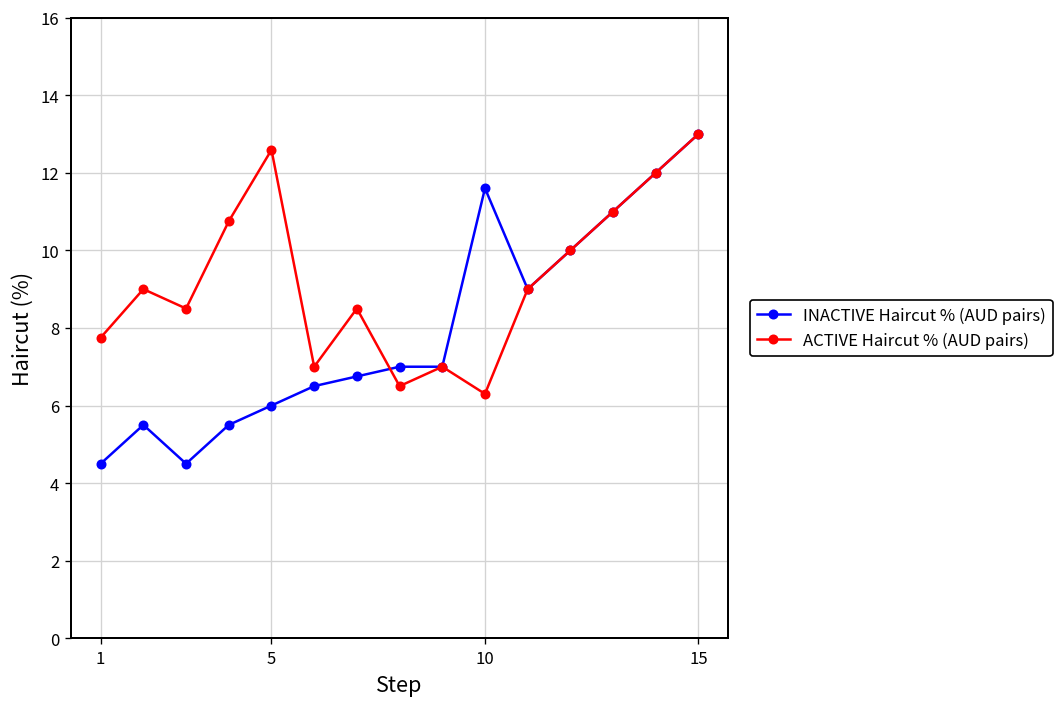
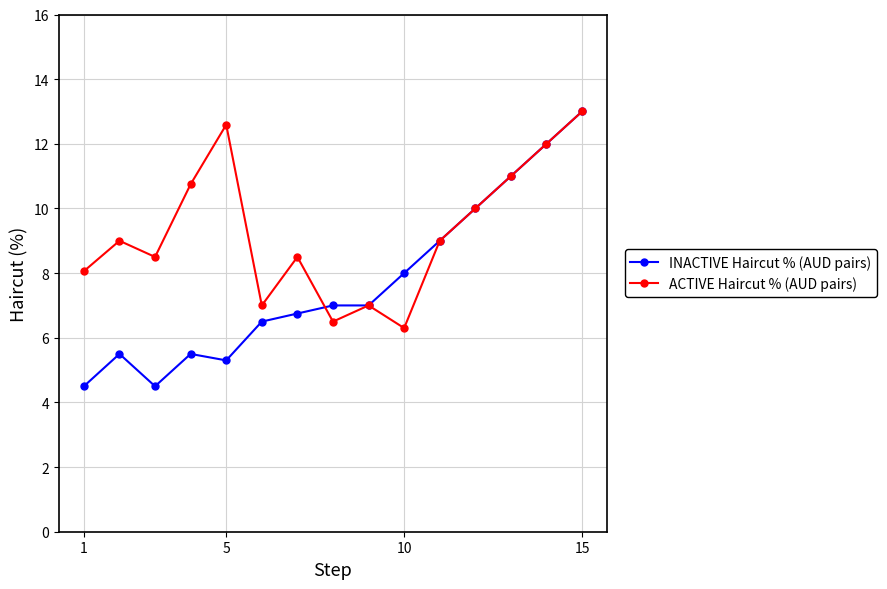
  {
    "INACTIVE Haircut % (AUD pairs)": {
      "1": 4.5,
-     "5": 6.0,
-     "10": 11.6
+     "5": 5.3,
+     "10": 8.0
    },
    "ACTIVE Haircut % (AUD pairs)": {
-     "1": 7.8,
+     "1": 8.1,
      "5": 12.6,
      "10": 6.3
    }
  }
